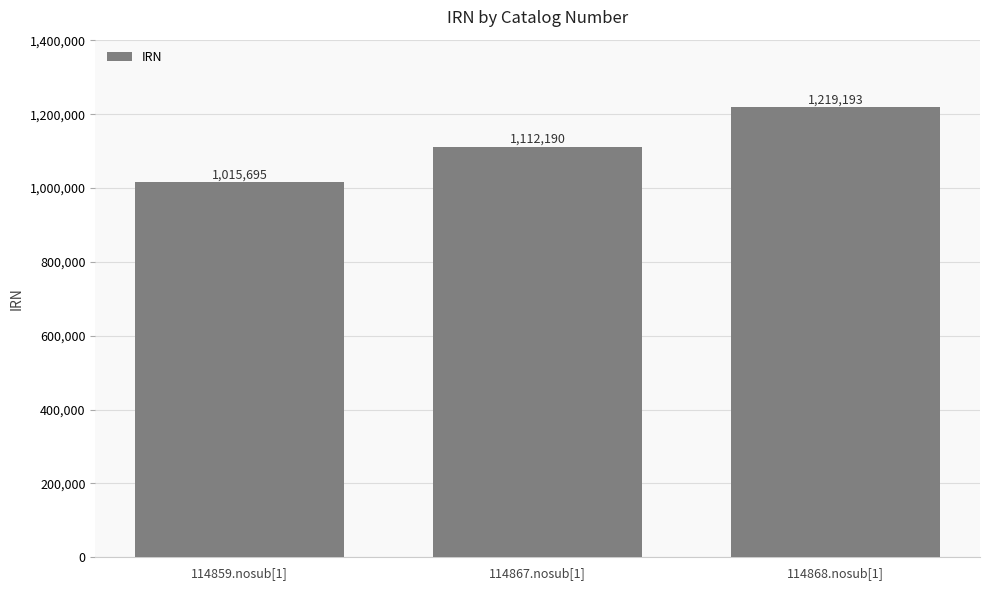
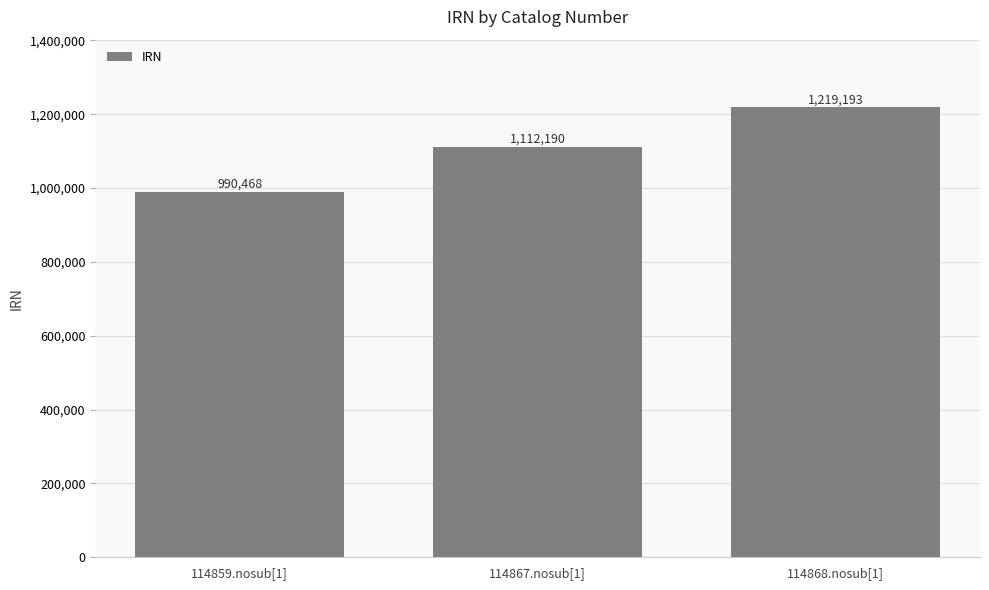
  {
-   "114859.nosub[1]": "1,015,695",
+   "114859.nosub[1]": "990,468",
    "114867.nosub[1]": "1,112,190",
    "114868.nosub[1]": "1,219,193"
  }
